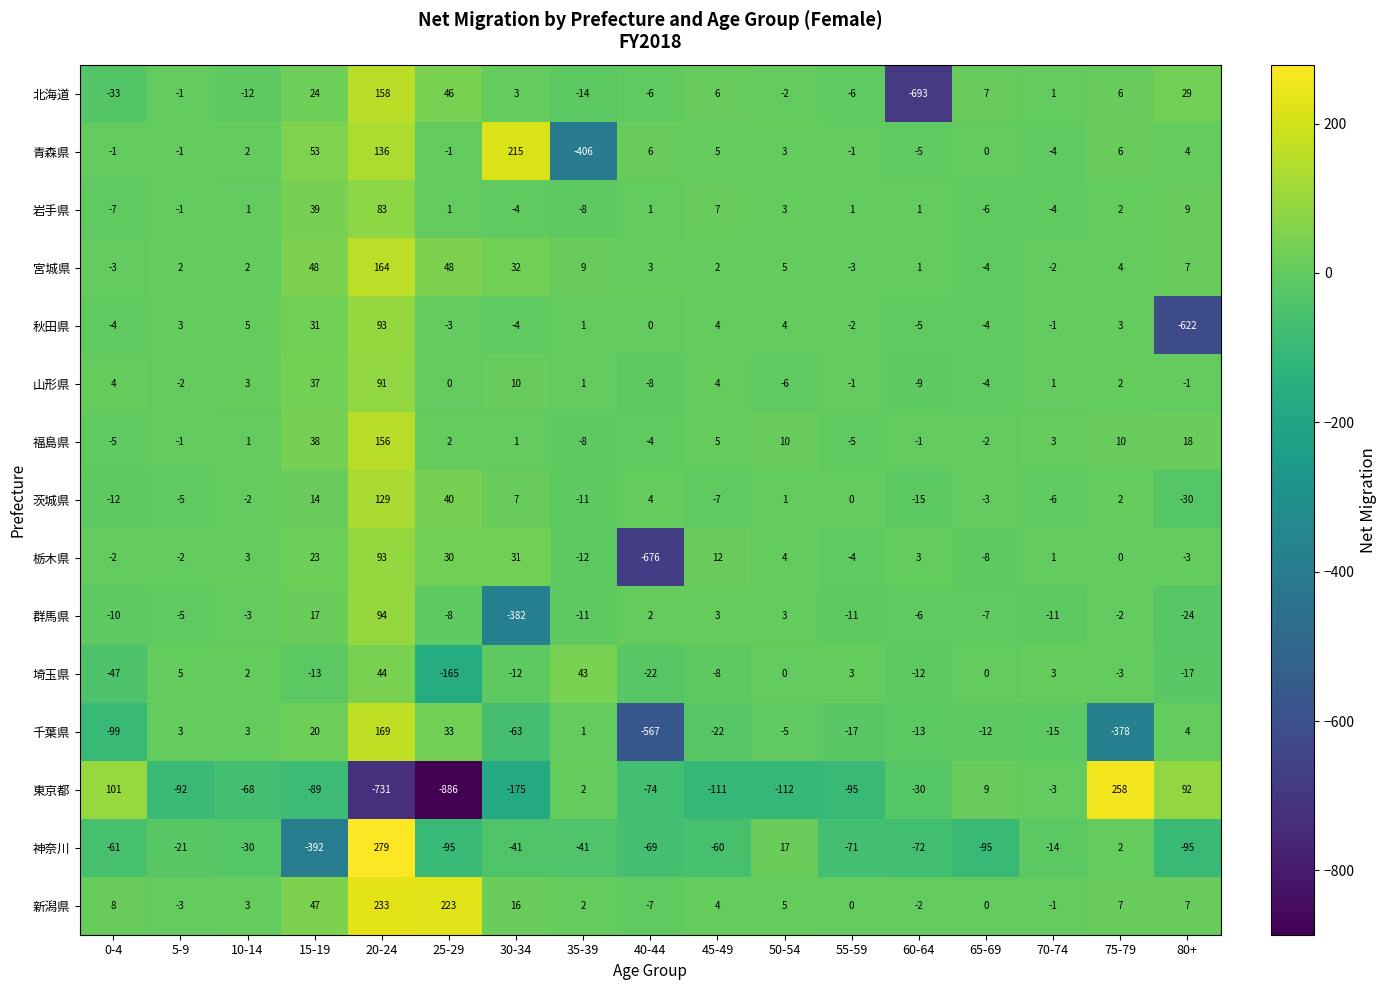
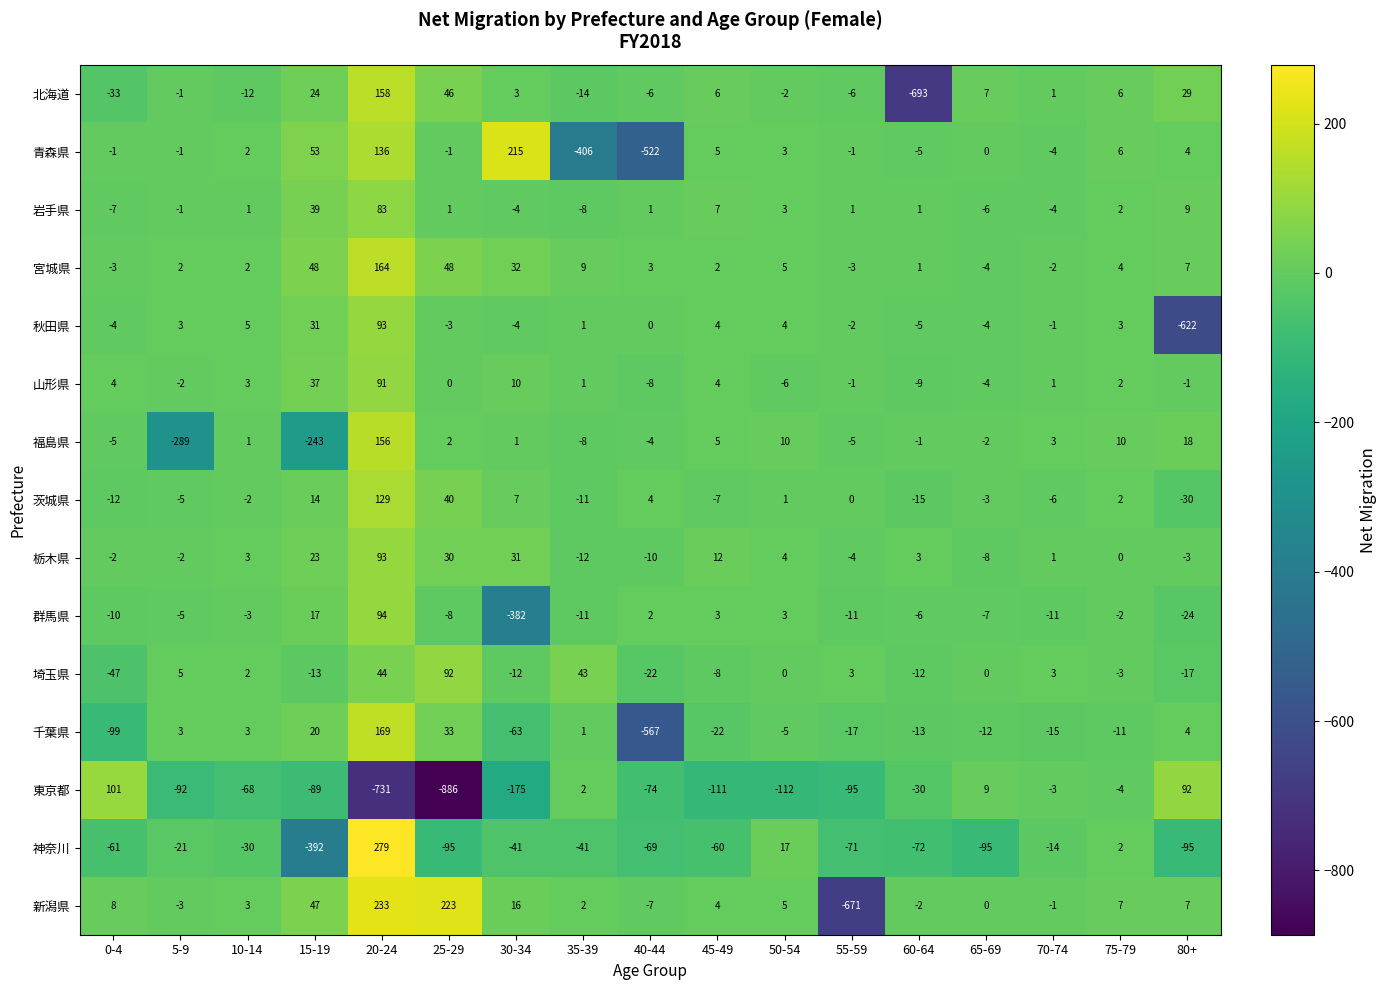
  {
    "青森県": {
      "0-4": -1,
      "5-9": -1,
      "10-14": 2,
      "15-19": 53,
      "20-24": 136,
      "25-29": -1,
      "30-34": 215,
      "35-39": -406,
-     "40-44": 6,
+     "40-44": -522,
      "45-49": 5,
      "50-54": 3,
      "55-59": -1,
      "60-64": -5,
      "65-69": 0,
      "70-74": -4,
      "75-79": 6,
      "80+": 4
    },
    "福島県": {
      "0-4": -5,
-     "5-9": -1,
+     "5-9": -289,
      "10-14": 1,
-     "15-19": 38,
+     "15-19": -243,
      "20-24": 156,
      "25-29": 2,
      "30-34": 1,
      "35-39": -8,
      "40-44": -4,
      "45-49": 5,
      "50-54": 10,
      "55-59": -5,
      "60-64": -1,
      "65-69": -2,
      "70-74": 3,
      "75-79": 10,
      "80+": 18
    },
    "栃木県": {
      "0-4": -2,
      "5-9": -2,
      "10-14": 3,
      "15-19": 23,
      "20-24": 93,
      "25-29": 30,
      "30-34": 31,
      "35-39": -12,
-     "40-44": -676,
+     "40-44": -10,
      "45-49": 12,
      "50-54": 4,
      "55-59": -4,
      "60-64": 3,
      "65-69": -8,
      "70-74": 1,
      "75-79": 0,
      "80+": -3
    },
    "埼玉県": {
      "0-4": -47,
      "5-9": 5,
      "10-14": 2,
      "15-19": -13,
      "20-24": 44,
-     "25-29": -165,
+     "25-29": 92,
      "30-34": -12,
      "35-39": 43,
      "40-44": -22,
      "45-49": -8,
      "50-54": 0,
      "55-59": 3,
      "60-64": -12,
      "65-69": 0,
      "70-74": 3,
      "75-79": -3,
      "80+": -17
    },
    "千葉県": {
      "0-4": -99,
      "5-9": 3,
      "10-14": 3,
      "15-19": 20,
      "20-24": 169,
      "25-29": 33,
      "30-34": -63,
      "35-39": 1,
      "40-44": -567,
      "45-49": -22,
      "50-54": -5,
      "55-59": -17,
      "60-64": -13,
      "65-69": -12,
      "70-74": -15,
-     "75-79": -378,
+     "75-79": -11,
      "80+": 4
    },
    "東京都": {
      "0-4": 101,
      "5-9": -92,
      "10-14": -68,
      "15-19": -89,
      "20-24": -731,
      "25-29": -886,
      "30-34": -175,
      "35-39": 2,
      "40-44": -74,
      "45-49": -111,
      "50-54": -112,
      "55-59": -95,
      "60-64": -30,
      "65-69": 9,
      "70-74": -3,
-     "75-79": 258,
+     "75-79": -4,
      "80+": 92
    },
    "新潟県": {
      "0-4": 8,
      "5-9": -3,
      "10-14": 3,
      "15-19": 47,
      "20-24": 233,
      "25-29": 223,
      "30-34": 16,
      "35-39": 2,
      "40-44": -7,
      "45-49": 4,
      "50-54": 5,
-     "55-59": 0,
+     "55-59": -671,
      "60-64": -2,
      "65-69": 0,
      "70-74": -1,
      "75-79": 7,
      "80+": 7
    }
  }
